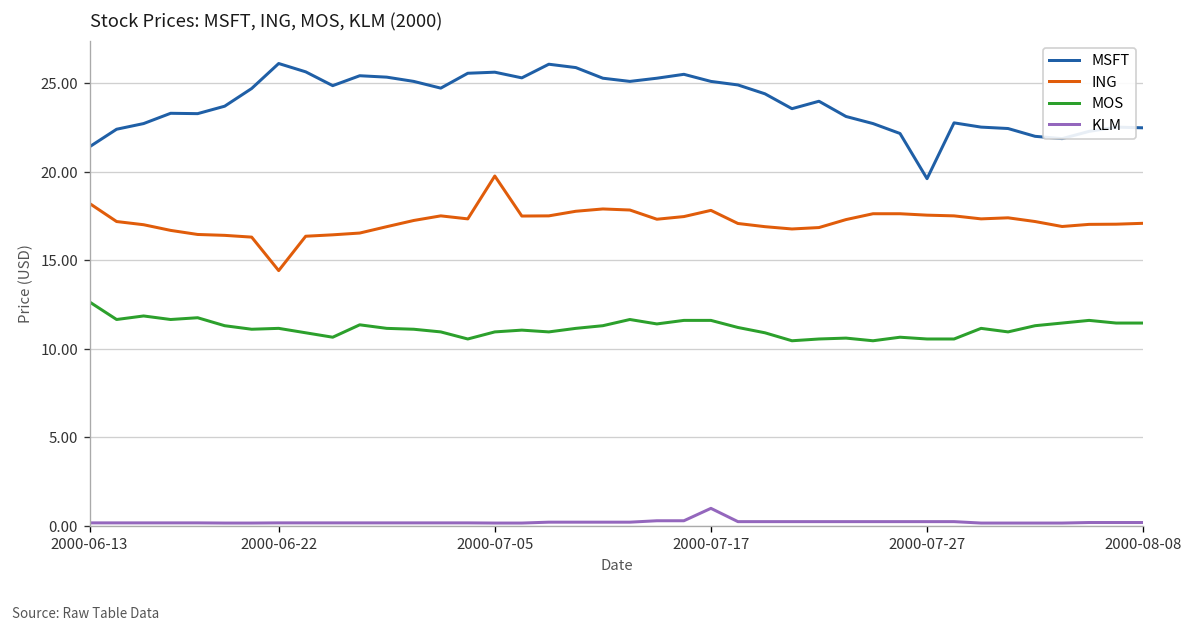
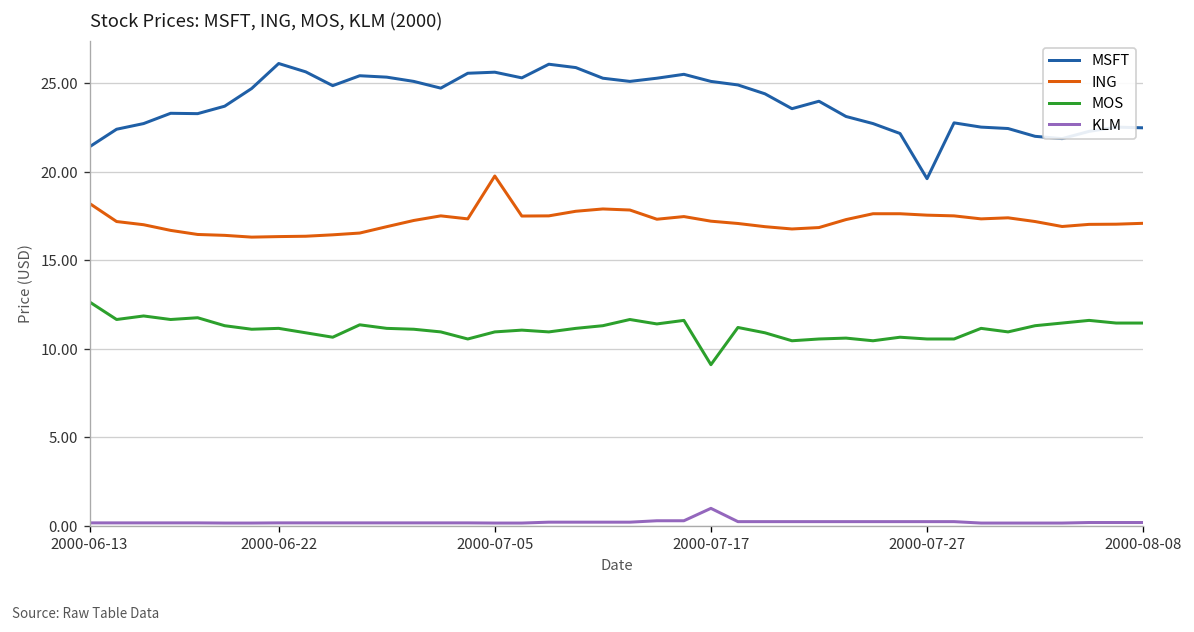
  {
    "MSFT": {
      "2000-06-13": 21.4,
      "2000-06-22": 26.1,
      "2000-07-05": 25.6,
      "2000-07-17": 25.1,
      "2000-07-27": 19.6,
      "2000-08-08": 22.5
    },
    "ING": {
      "2000-06-13": 18.2,
-     "2000-06-22": 14.4,
+     "2000-06-22": 16.3,
      "2000-07-05": 19.8,
-     "2000-07-17": 17.8,
+     "2000-07-17": 17.2,
      "2000-07-27": 17.6,
      "2000-08-08": 17.1
    },
    "MOS": {
      "2000-06-13": 12.7,
      "2000-06-22": 11.2,
      "2000-07-05": 11.0,
-     "2000-07-17": 11.6,
+     "2000-07-17": 9.1,
      "2000-07-27": 10.6,
      "2000-08-08": 11.5
    },
    "KLM": {
      "2000-06-13": 0.2,
      "2000-06-22": 0.2,
      "2000-07-05": 0.2,
      "2000-07-17": 1.0,
      "2000-07-27": 0.3,
      "2000-08-08": 0.2
    }
  }
